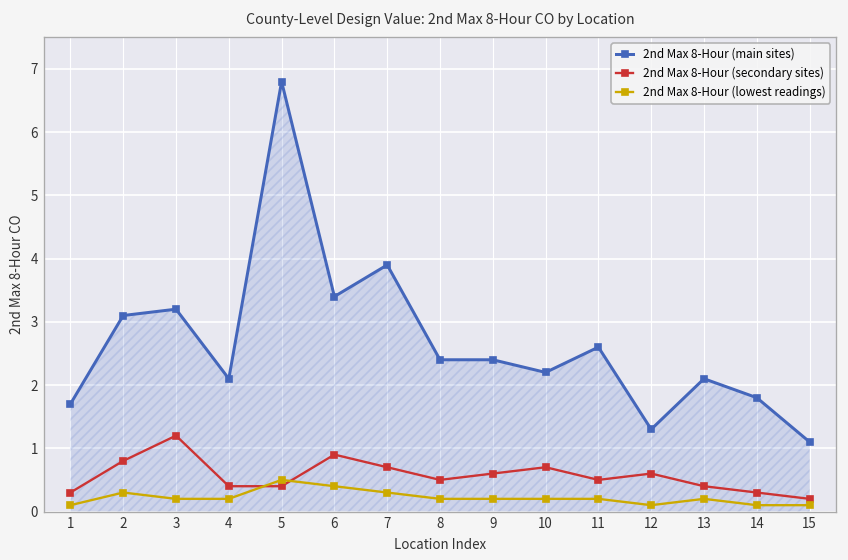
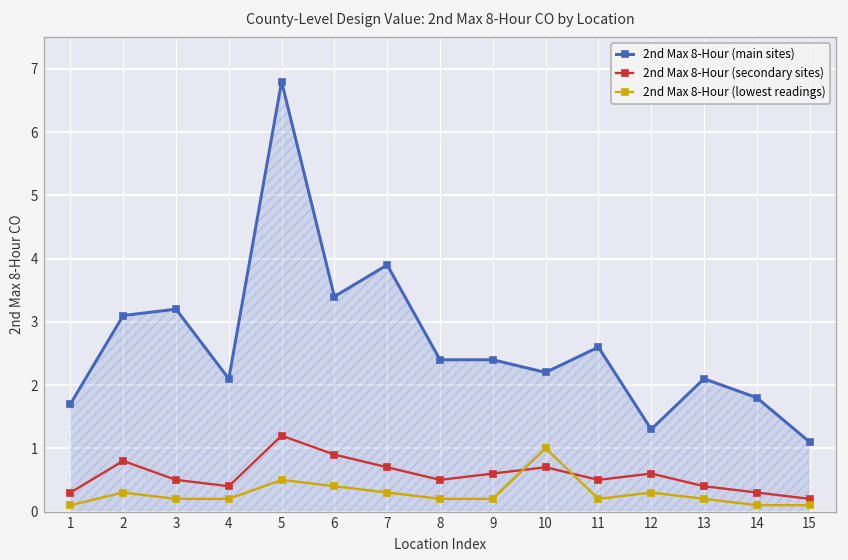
  {
    "2nd Max 8-Hour (main sites)": {
      "1": 1.7,
      "2": 3.1,
      "3": 3.2,
      "4": 2.1,
      "5": 6.8,
      "6": 3.4,
      "7": 3.9,
      "8": 2.4,
      "9": 2.4,
      "10": 2.2,
      "11": 2.6,
      "12": 1.3,
      "13": 2.1,
      "14": 1.8,
      "15": 1.1
    },
    "2nd Max 8-Hour (secondary sites)": {
      "1": 0.3,
      "2": 0.8,
-     "3": 1.2,
+     "3": 0.5,
      "4": 0.4,
-     "5": 0.4,
+     "5": 1.2,
      "6": 0.9,
      "7": 0.7,
      "8": 0.5,
      "9": 0.6,
      "10": 0.7,
      "11": 0.5,
      "12": 0.6,
      "13": 0.4,
      "14": 0.3,
      "15": 0.2
    },
    "2nd Max 8-Hour (lowest readings)": {
      "1": 0.1,
      "2": 0.3,
      "3": 0.2,
      "4": 0.2,
      "5": 0.5,
      "6": 0.4,
      "7": 0.3,
      "8": 0.2,
      "9": 0.2,
-     "10": 0.2,
+     "10": 1.0,
      "11": 0.2,
-     "12": 0.1,
+     "12": 0.3,
      "13": 0.2,
      "14": 0.1,
      "15": 0.1
    }
  }
